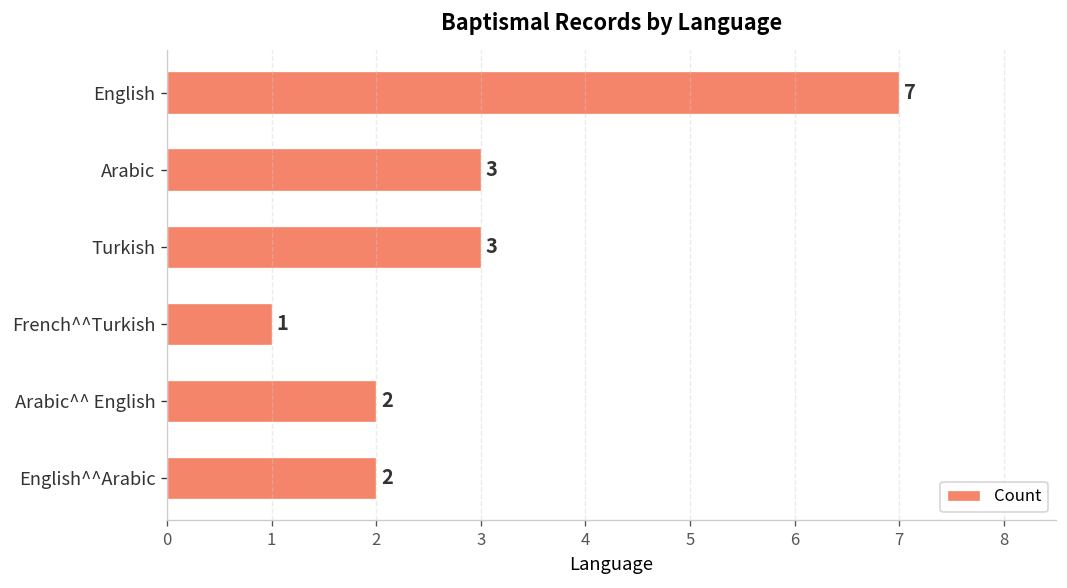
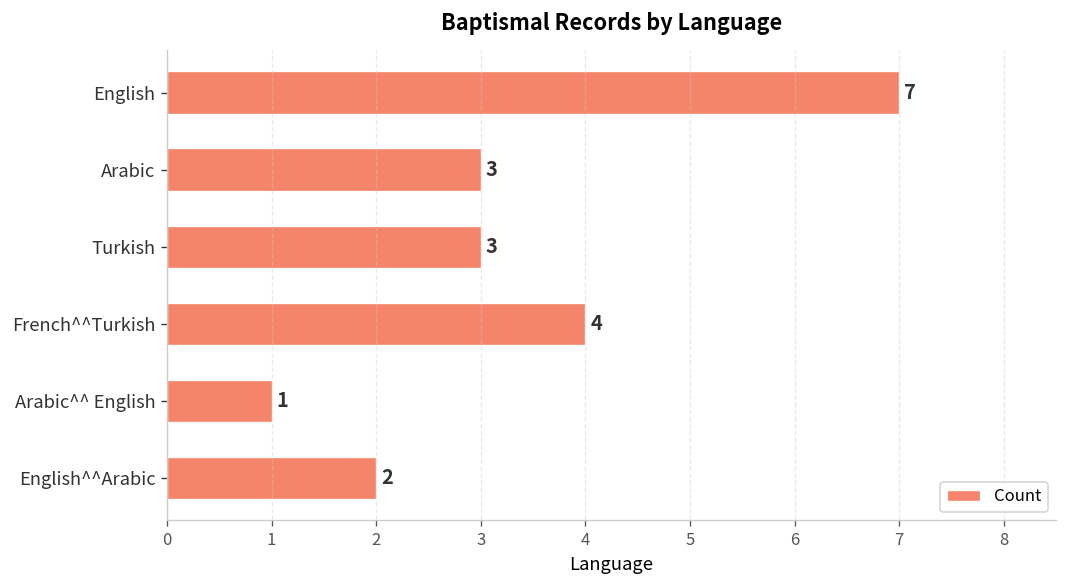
  {
    "English": 7,
    "Arabic": 3,
    "Turkish": 3,
-   "French^^Turkish": 1,
-   "Arabic^^ English": 2,
+   "French^^Turkish": 4,
+   "Arabic^^ English": 1,
    "English^^Arabic": 2
  }
